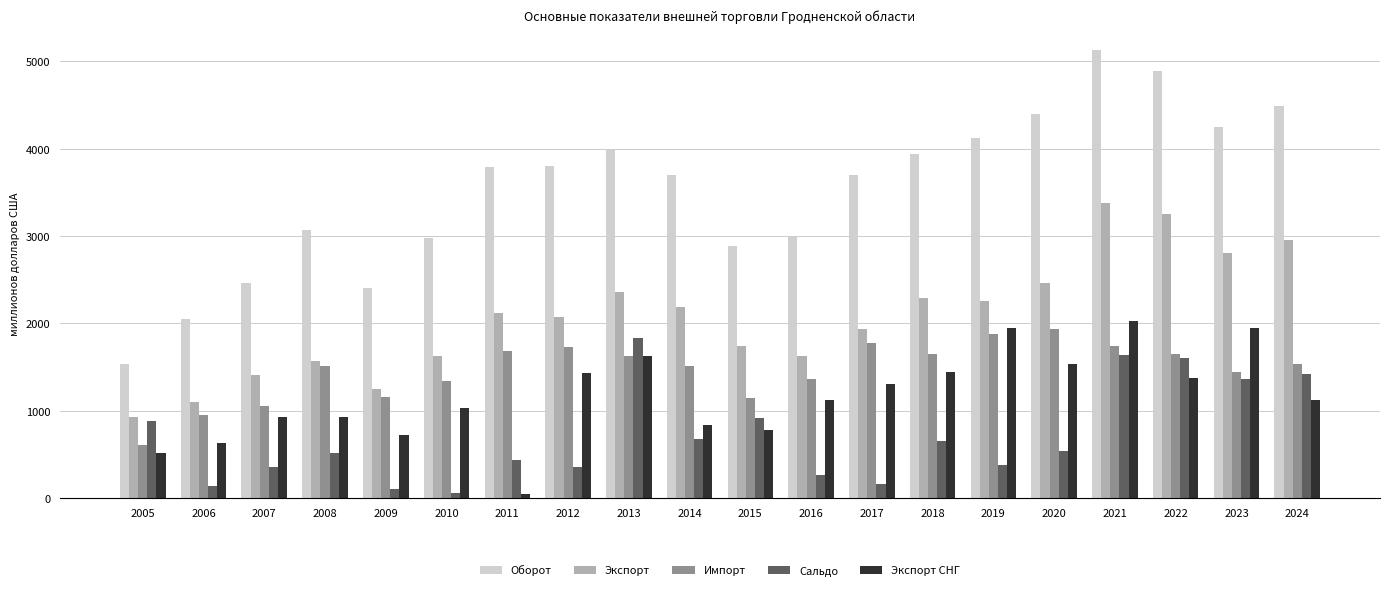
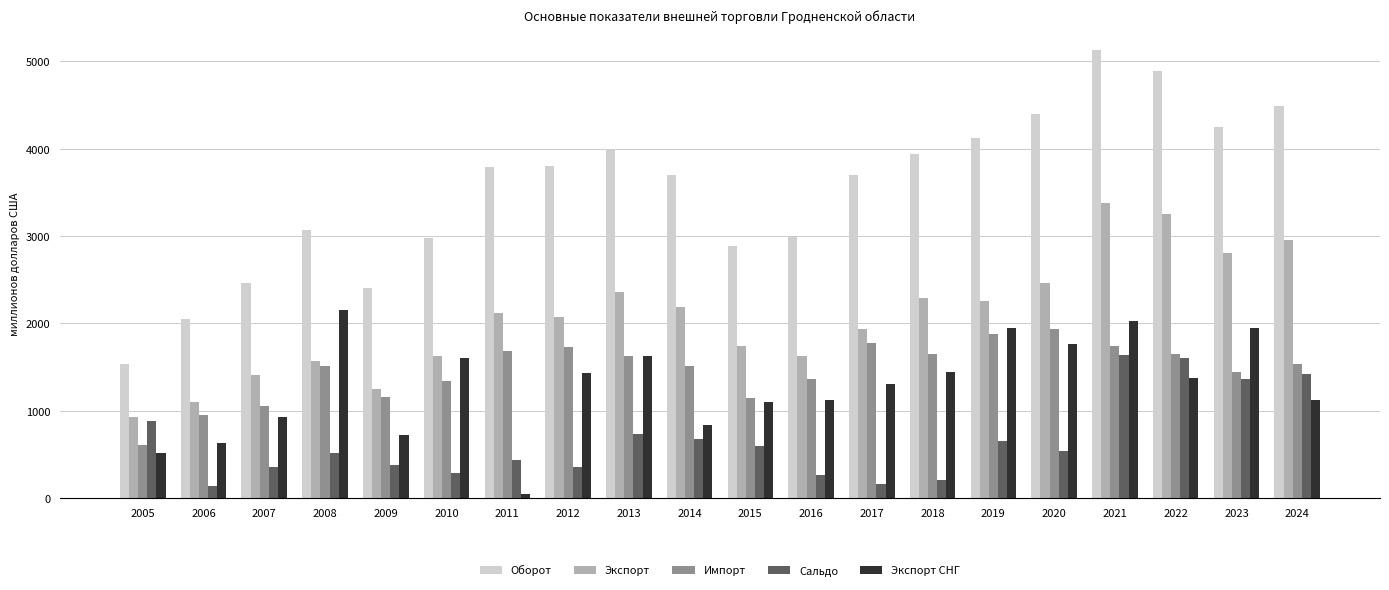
  {
    "Сальдо": {
      "2005": 900,
      "2006": 100,
      "2007": 400,
      "2008": 500,
-     "2009": 100,
-     "2010": 100,
+     "2009": 400,
+     "2010": 300,
      "2011": 400,
      "2012": 400,
-     "2013": 1800,
+     "2013": 700,
      "2014": 700,
-     "2015": 900,
+     "2015": 600,
      "2016": 300,
      "2017": 200,
-     "2018": 600,
-     "2019": 400,
+     "2018": 200,
+     "2019": 700,
      "2020": 500,
      "2021": 1600,
      "2022": 1600,
      "2023": 1400,
      "2024": 1400
    },
    "Экспорт СНГ": {
      "2005": 500,
      "2006": 600,
      "2007": 900,
-     "2008": 900,
+     "2008": 2200,
      "2009": 700,
-     "2010": 1000,
+     "2010": 1600,
      "2011": 0,
      "2012": 1400,
      "2013": 1600,
      "2014": 800,
-     "2015": 800,
+     "2015": 1100,
      "2016": 1100,
      "2017": 1300,
      "2018": 1400,
      "2019": 1900,
-     "2020": 1500,
+     "2020": 1800,
      "2021": 2000,
      "2022": 1400,
      "2023": 1900,
      "2024": 1100
    }
  }
